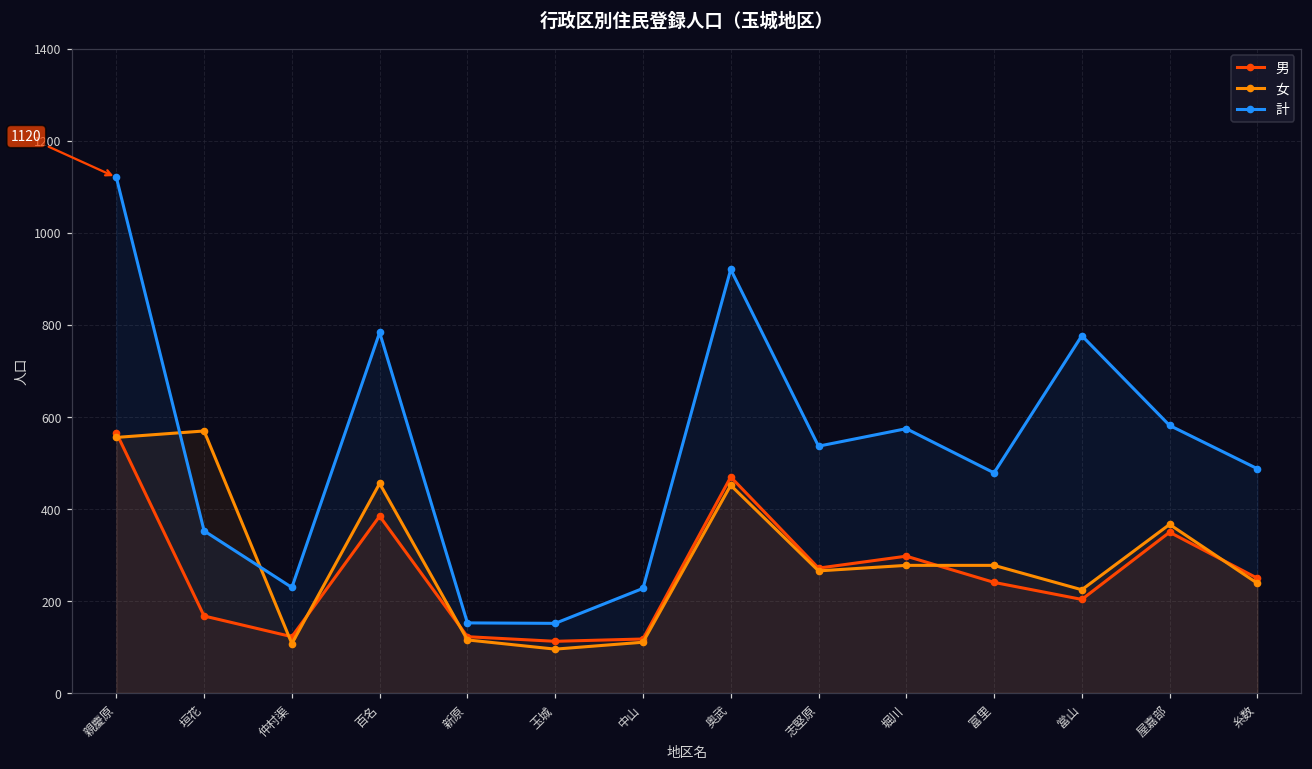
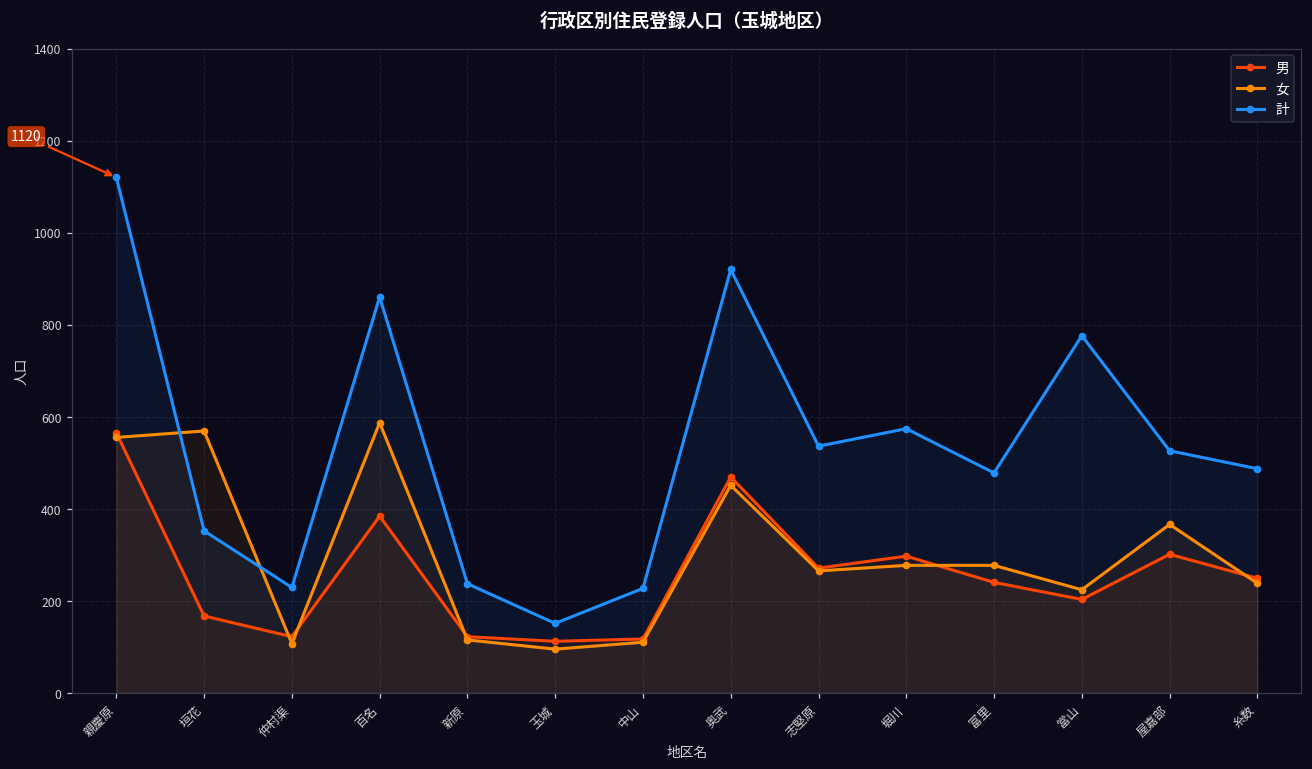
  {
    "男": {
      "親慶原": 570,
      "垣花": 170,
      "仲村渠": 120,
      "百名": 380,
      "新原": 120,
      "玉城": 110,
      "中山": 120,
      "奥武": 470,
      "堀川": 300,
      "富里": 240,
      "當山": 200,
-     "屋嘉部": 350,
+     "屋嘉部": 300,
      "糸数": 250
    },
    "女": {
      "親慶原": 560,
      "垣花": 570,
      "仲村渠": 110,
-     "百名": 460,
+     "百名": 590,
      "新原": 120,
      "玉城": 100,
      "中山": 110,
      "奥武": 450,
      "堀川": 280,
      "富里": 280,
      "當山": 220,
      "屋嘉部": 370,
      "糸数": 240
    },
    "計": {
      "垣花": 350,
      "仲村渠": 230,
-     "百名": 780,
-     "新原": 150,
+     "百名": 860,
+     "新原": 240,
      "玉城": 150,
      "中山": 230,
      "奥武": 920,
      "志堅原": 540,
      "堀川": 570,
      "富里": 480,
      "當山": 780,
-     "屋嘉部": 580,
+     "屋嘉部": 530,
      "糸数": 490
    }
  }
